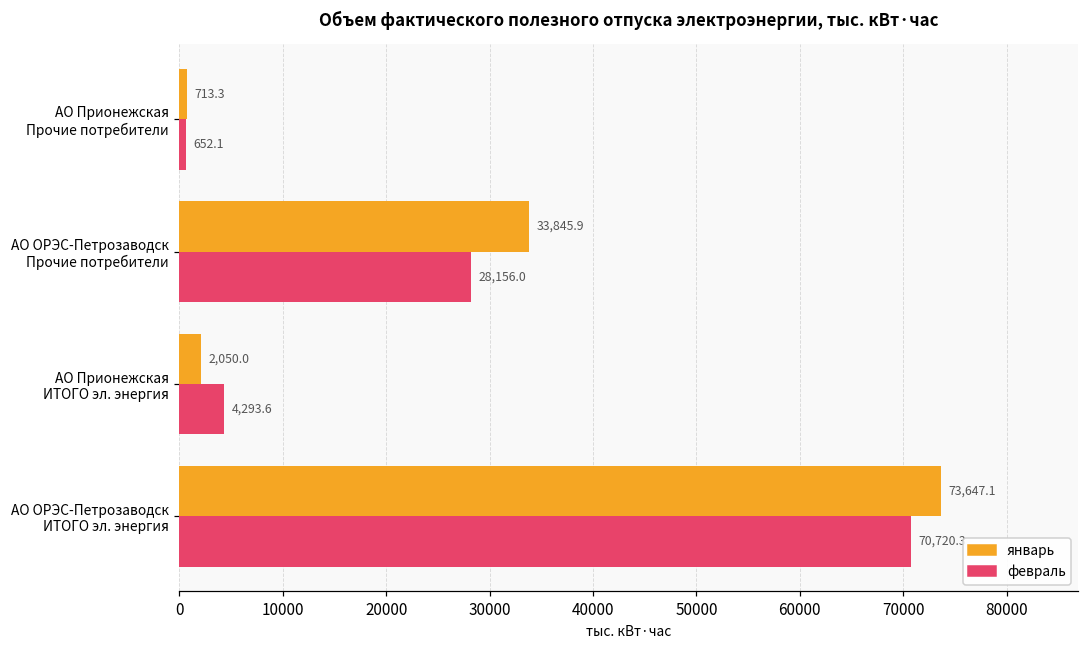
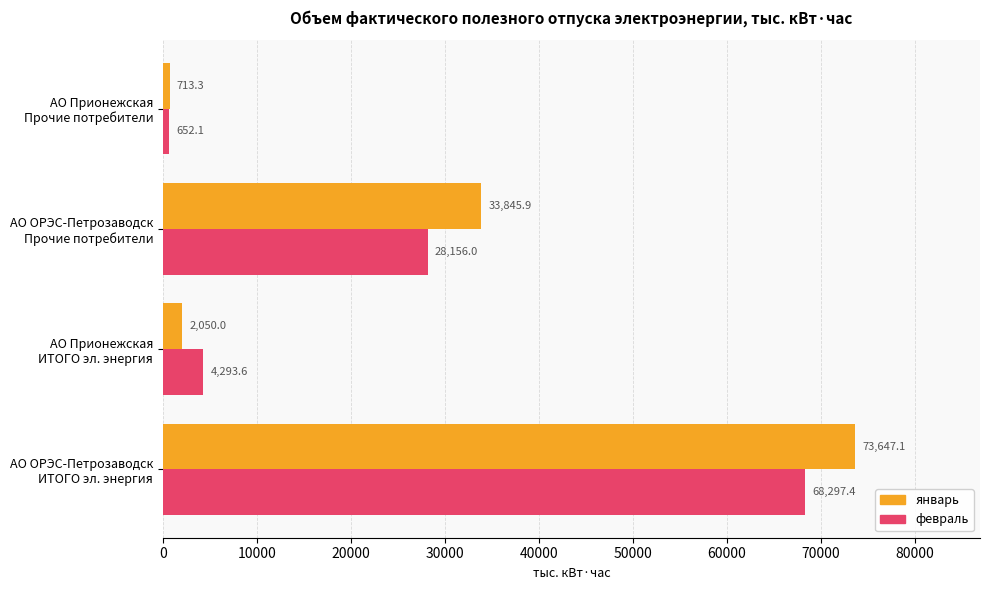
  {
    "январь": {
      "АО Прионежская Прочие потребители": "713.3",
      "АО ОРЭС-Петрозаводск Прочие потребители": "33,845.9",
      "АО Прионежская ИТОГО эл. энергия": "2,050.0",
      "АО ОРЭС-Петрозаводск ИТОГО эл. энергия": "73,647.1"
    },
    "февраль": {
      "АО Прионежская Прочие потребители": "652.1",
      "АО ОРЭС-Петрозаводск Прочие потребители": "28,156.0",
      "АО Прионежская ИТОГО эл. энергия": "4,293.6",
-     "АО ОРЭС-Петрозаводск ИТОГО эл. энергия": "70,720.3"
+     "АО ОРЭС-Петрозаводск ИТОГО эл. энергия": "68,297.4"
    }
  }
